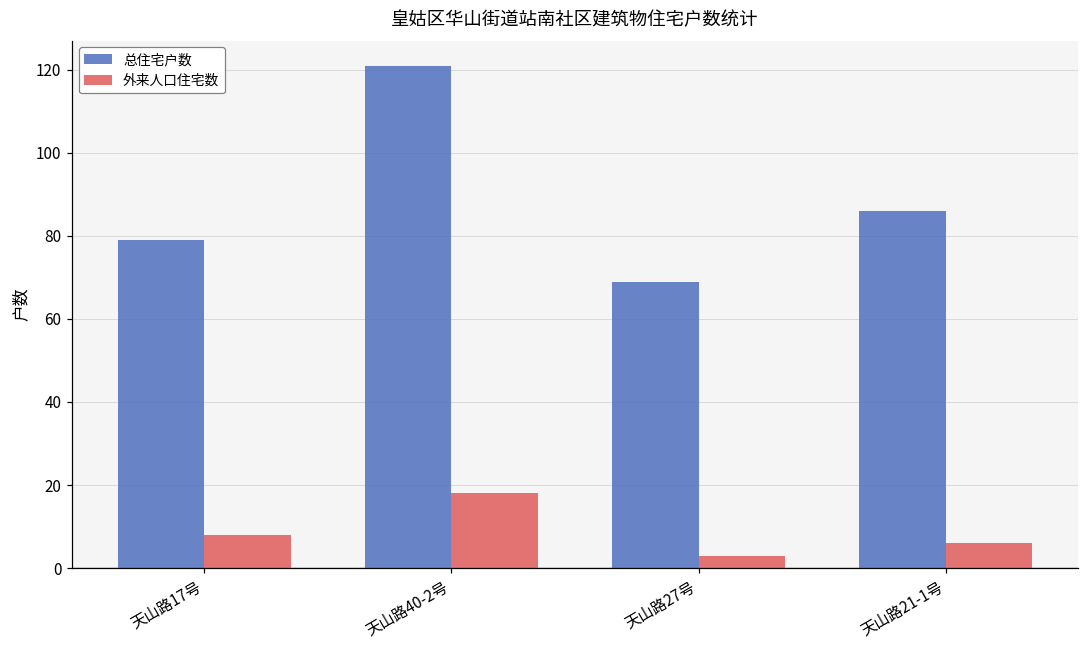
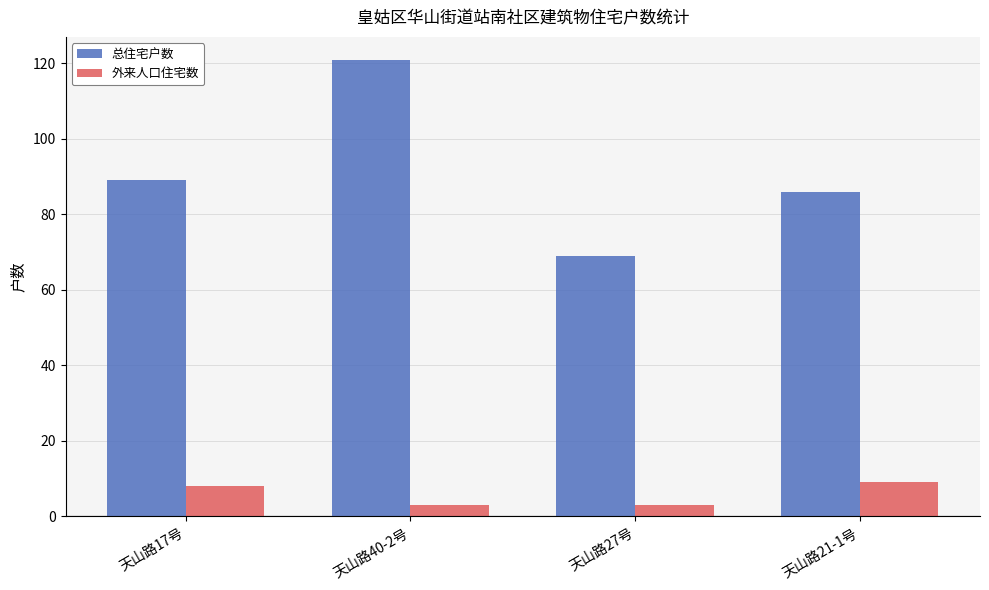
  {
    "总住宅户数": {
-     "天山路17号": 79,
+     "天山路17号": 89,
      "天山路40-2号": 121,
      "天山路27号": 69,
      "天山路21-1号": 86
    },
    "外来人口住宅数": {
      "天山路17号": 8,
-     "天山路40-2号": 18,
+     "天山路40-2号": 3,
      "天山路27号": 3,
-     "天山路21-1号": 6
+     "天山路21-1号": 9
    }
  }
